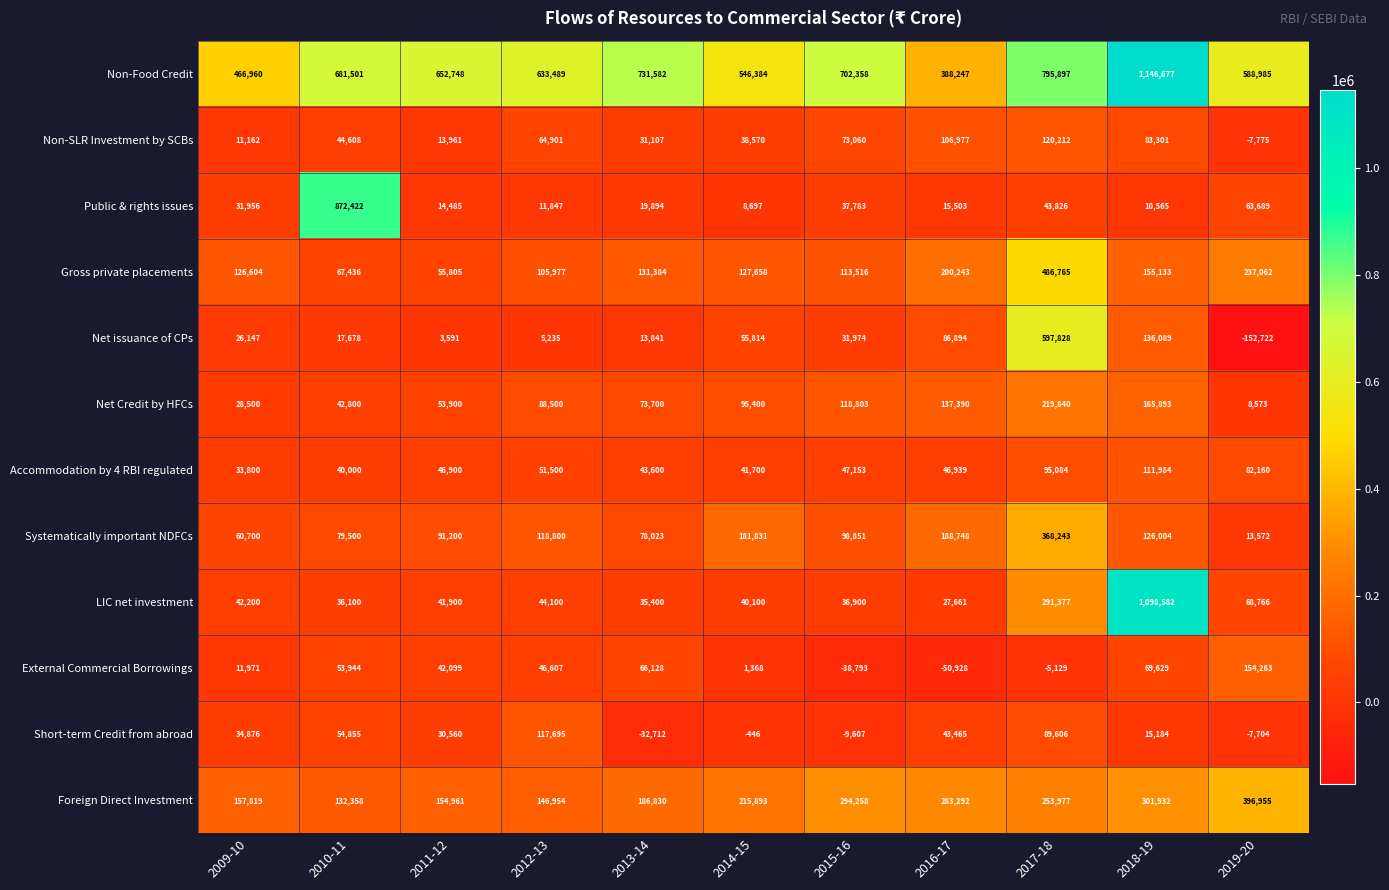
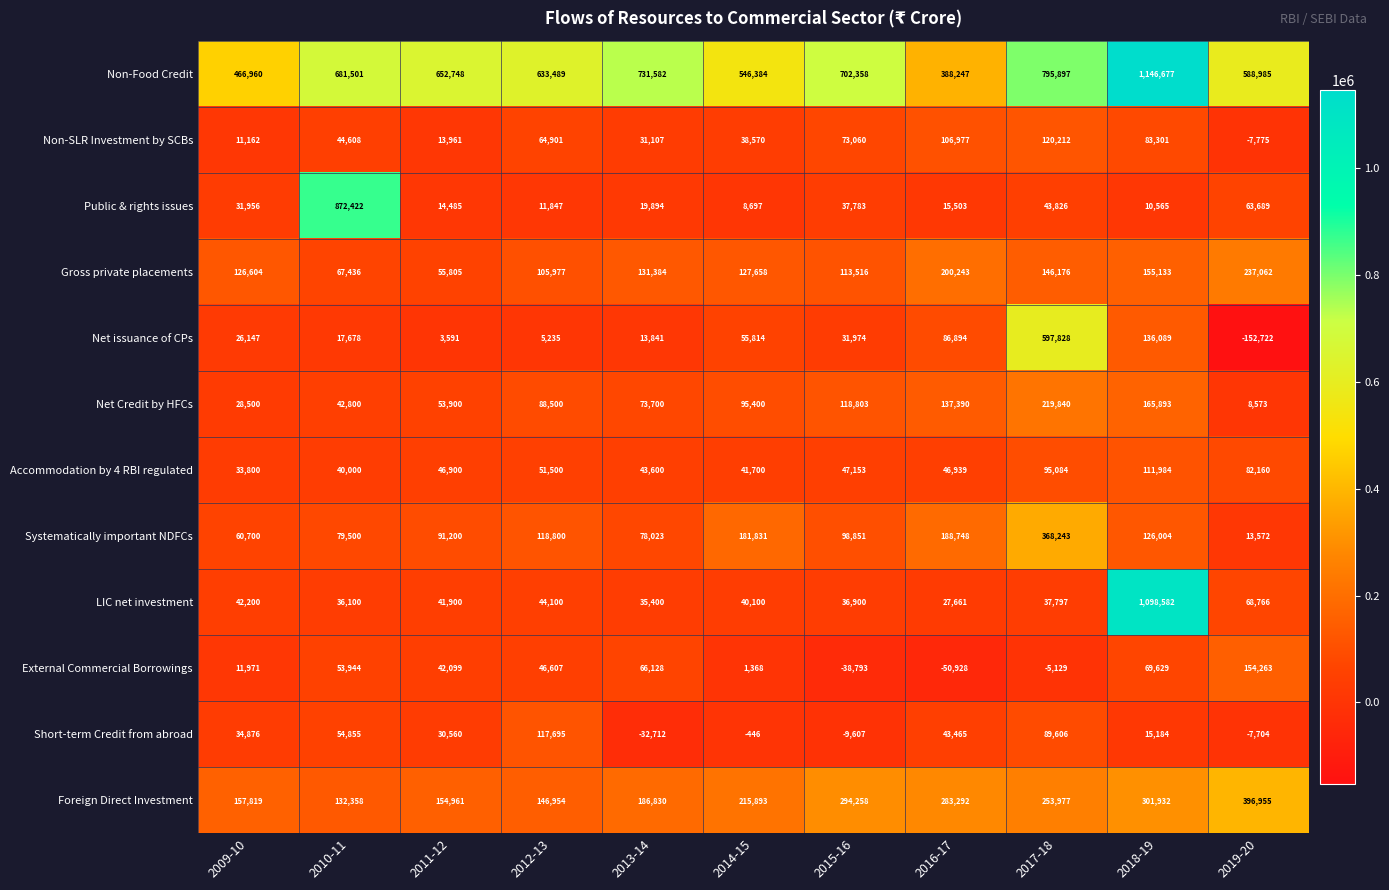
  {
    "Non-Food Credit": {
      "2009-10": "466,960",
      "2010-11": "681,501",
      "2011-12": "652,748",
      "2012-13": "633,489",
      "2013-14": "731,582",
      "2014-15": "546,384",
      "2015-16": "702,358",
      "2016-17": "388,247",
      "2017-18": "795,897",
      "2018-19": "1,146,677",
      "2019-20": "588,985"
    },
    "Non-SLR Investment by SCBs": {
      "2009-10": "11,162",
      "2010-11": "44,608",
      "2011-12": "13,961",
      "2012-13": "64,901",
      "2013-14": "31,107",
      "2014-15": "38,570",
      "2015-16": "73,060",
      "2016-17": "106,977",
      "2017-18": "120,212",
      "2018-19": "83,301",
      "2019-20": "-7,775"
    },
    "Public & rights issues": {
      "2009-10": "31,956",
      "2010-11": "872,422",
      "2011-12": "14,485",
      "2012-13": "11,847",
      "2013-14": "19,894",
      "2014-15": "8,697",
      "2015-16": "37,783",
      "2016-17": "15,503",
      "2017-18": "43,826",
      "2018-19": "10,565",
      "2019-20": "63,689"
    },
    "Gross private placements": {
      "2009-10": "126,604",
      "2010-11": "67,436",
      "2011-12": "55,805",
      "2012-13": "105,977",
      "2013-14": "131,384",
      "2014-15": "127,658",
      "2015-16": "113,516",
      "2016-17": "200,243",
-     "2017-18": "486,765",
+     "2017-18": "146,176",
      "2018-19": "155,133",
      "2019-20": "237,062"
    },
    "Net issuance of CPs": {
      "2009-10": "26,147",
      "2010-11": "17,678",
      "2011-12": "3,591",
      "2012-13": "5,235",
      "2013-14": "13,841",
      "2014-15": "55,814",
      "2015-16": "31,974",
      "2016-17": "86,894",
      "2017-18": "597,828",
      "2018-19": "136,089",
      "2019-20": "-152,722"
    },
    "Net Credit by HFCs": {
      "2009-10": "28,500",
      "2010-11": "42,800",
      "2011-12": "53,900",
      "2012-13": "88,500",
      "2013-14": "73,700",
      "2014-15": "95,400",
      "2015-16": "118,803",
      "2016-17": "137,390",
      "2017-18": "219,840",
      "2018-19": "165,893",
      "2019-20": "8,573"
    },
    "Accommodation by 4 RBI regulated": {
      "2009-10": "33,800",
      "2010-11": "40,000",
      "2011-12": "46,900",
      "2012-13": "51,500",
      "2013-14": "43,600",
      "2014-15": "41,700",
      "2015-16": "47,153",
      "2016-17": "46,939",
      "2017-18": "95,084",
      "2018-19": "111,984",
      "2019-20": "82,160"
    },
    "Systematically important NDFCs": {
      "2009-10": "60,700",
      "2010-11": "79,500",
      "2011-12": "91,200",
      "2012-13": "118,800",
      "2013-14": "78,023",
      "2014-15": "181,831",
      "2015-16": "98,851",
      "2016-17": "188,748",
      "2017-18": "368,243",
      "2018-19": "126,004",
      "2019-20": "13,572"
    },
    "LIC net investment": {
      "2009-10": "42,200",
      "2010-11": "36,100",
      "2011-12": "41,900",
      "2012-13": "44,100",
      "2013-14": "35,400",
      "2014-15": "40,100",
      "2015-16": "36,900",
      "2016-17": "27,661",
-     "2017-18": "291,377",
+     "2017-18": "37,797",
      "2018-19": "1,098,582",
      "2019-20": "68,766"
    },
    "External Commercial Borrowings": {
      "2009-10": "11,971",
      "2010-11": "53,944",
      "2011-12": "42,099",
      "2012-13": "46,607",
      "2013-14": "66,128",
      "2014-15": "1,368",
      "2015-16": "-38,793",
      "2016-17": "-50,928",
      "2017-18": "-5,129",
      "2018-19": "69,629",
      "2019-20": "154,263"
    },
    "Short-term Credit from abroad": {
      "2009-10": "34,876",
      "2010-11": "54,855",
      "2011-12": "30,560",
      "2012-13": "117,695",
      "2013-14": "-32,712",
      "2014-15": "-446",
      "2015-16": "-9,607",
      "2016-17": "43,465",
      "2017-18": "89,606",
      "2018-19": "15,184",
      "2019-20": "-7,704"
    },
    "Foreign Direct Investment": {
      "2009-10": "157,819",
      "2010-11": "132,358",
      "2011-12": "154,961",
      "2012-13": "146,954",
      "2013-14": "186,830",
      "2014-15": "215,893",
      "2015-16": "294,258",
      "2016-17": "283,292",
      "2017-18": "253,977",
      "2018-19": "301,932",
      "2019-20": "396,955"
    }
  }
